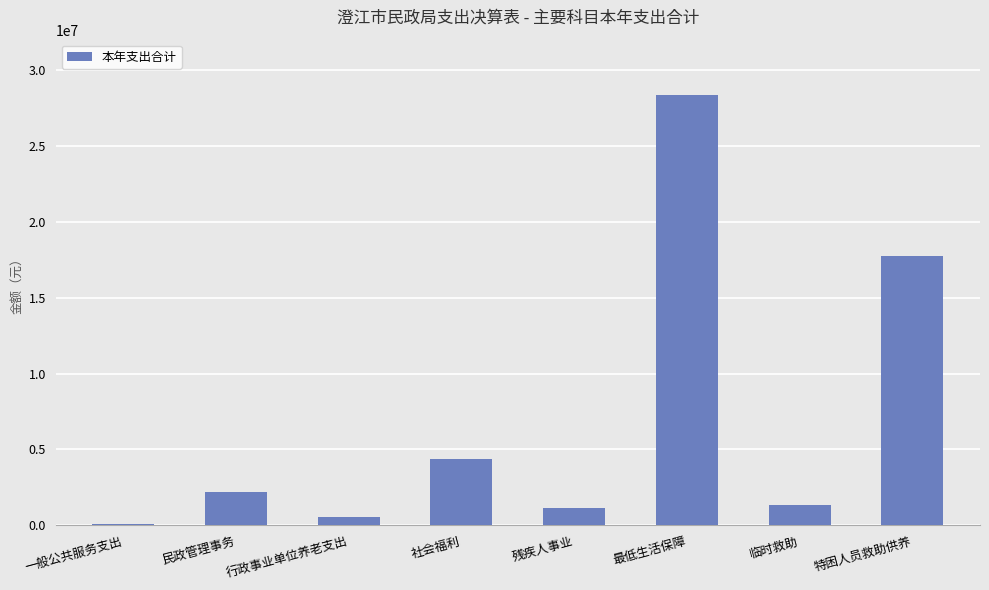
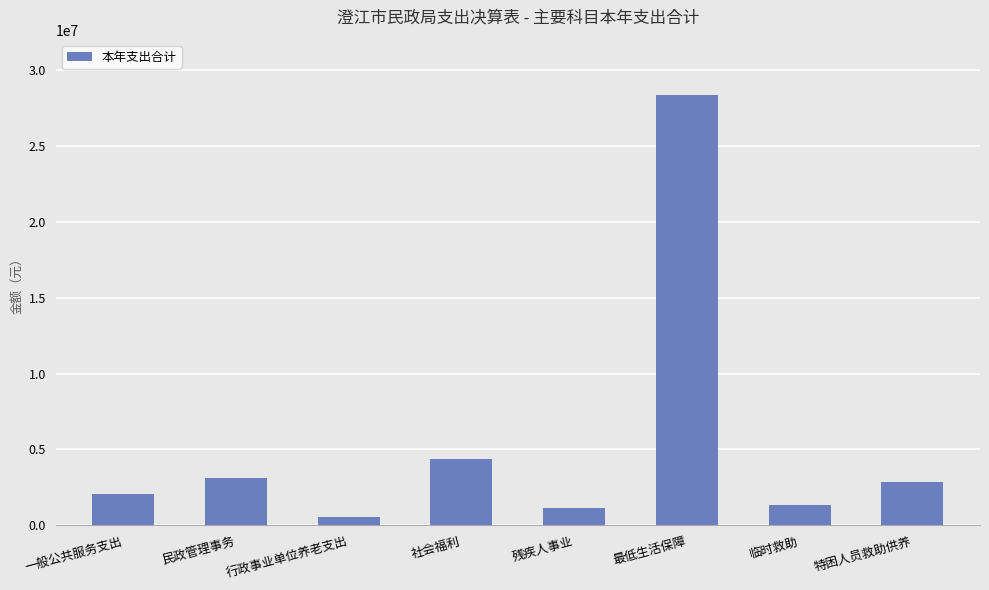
  {
-   "一般公共服务支出": 100000,
-   "民政管理事务": 2200000,
+   "一般公共服务支出": 2100000,
+   "民政管理事务": 3100000,
    "行政事业单位养老支出": 600000,
    "社会福利": 4300000,
    "残疾人事业": 1100000,
    "最低生活保障": 28300000,
    "临时救助": 1400000,
-   "特困人员救助供养": 17800000
+   "特困人员救助供养": 2900000
  }
